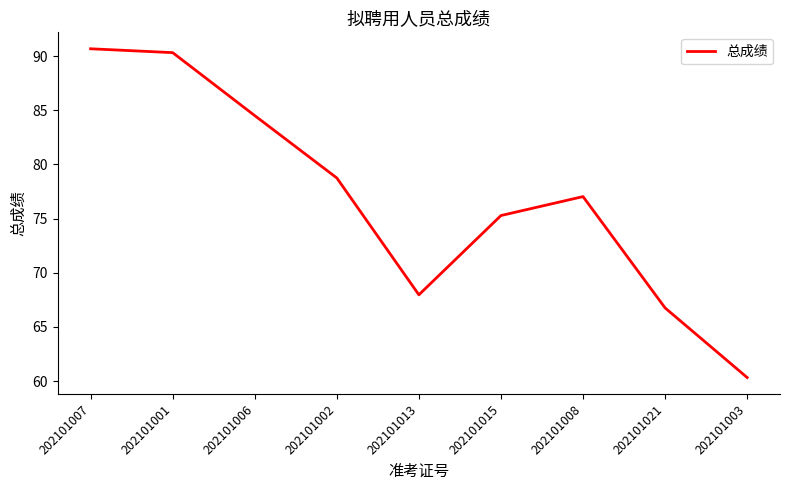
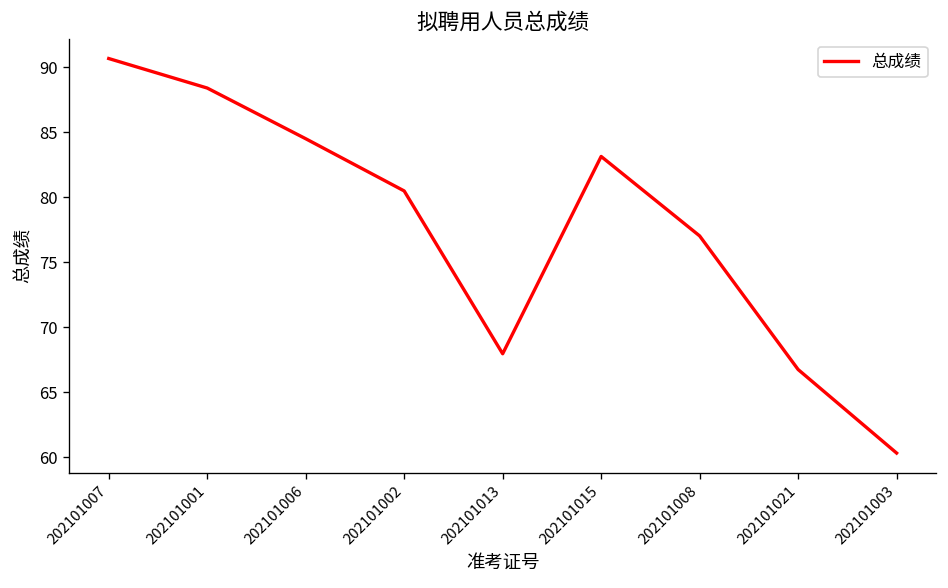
  {
    "202101007": 90.7,
-   "202101001": 90.3,
+   "202101001": 88.4,
    "202101006": 84.5,
-   "202101002": 78.7,
+   "202101002": 80.5,
    "202101013": 68.0,
-   "202101015": 75.3,
+   "202101015": 83.1,
    "202101008": 77.0,
    "202101021": 66.8,
    "202101003": 60.3
  }
